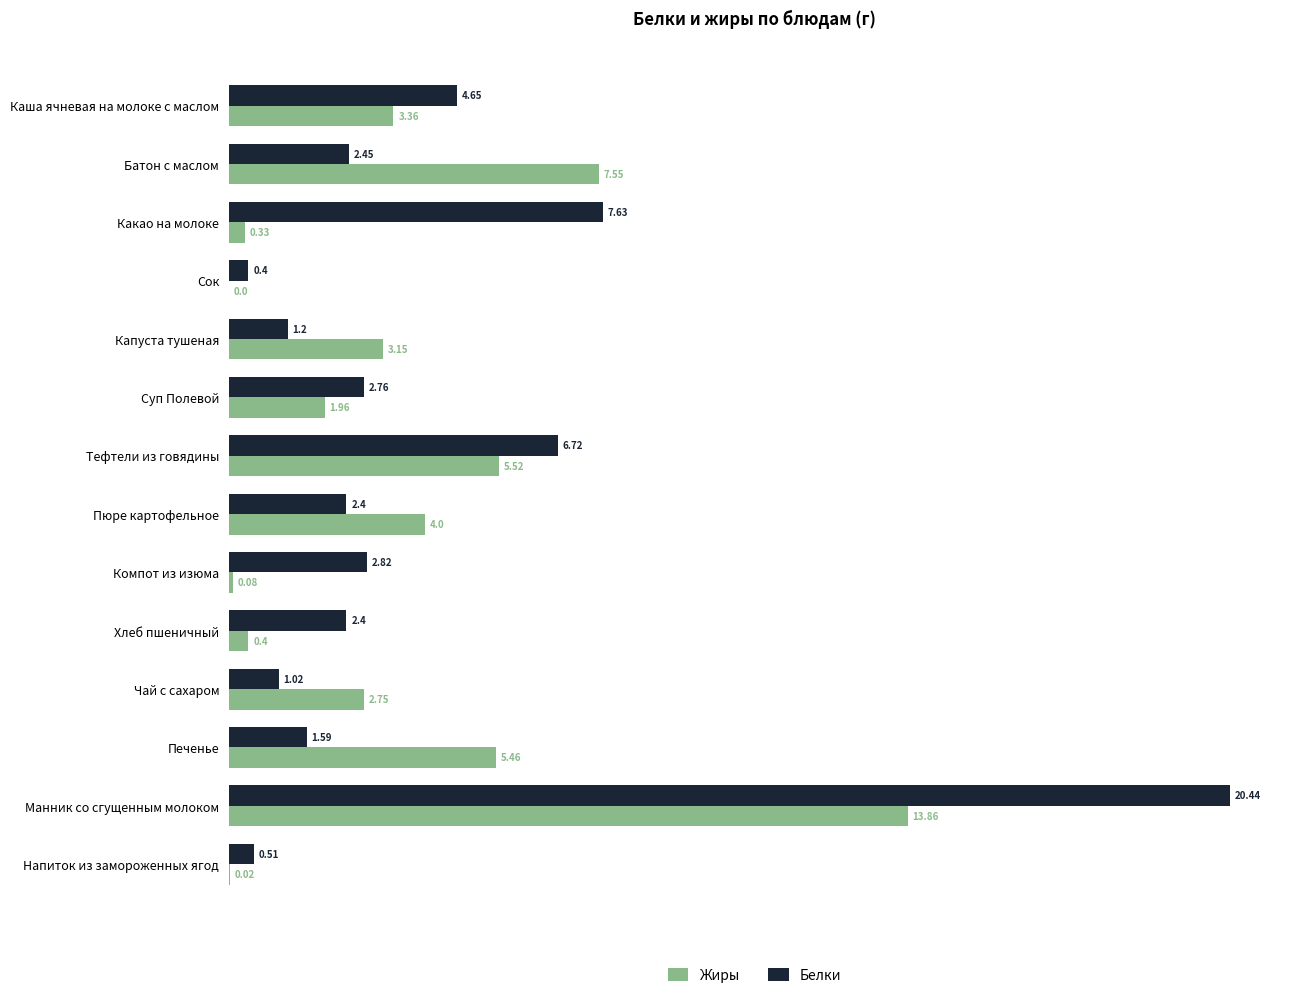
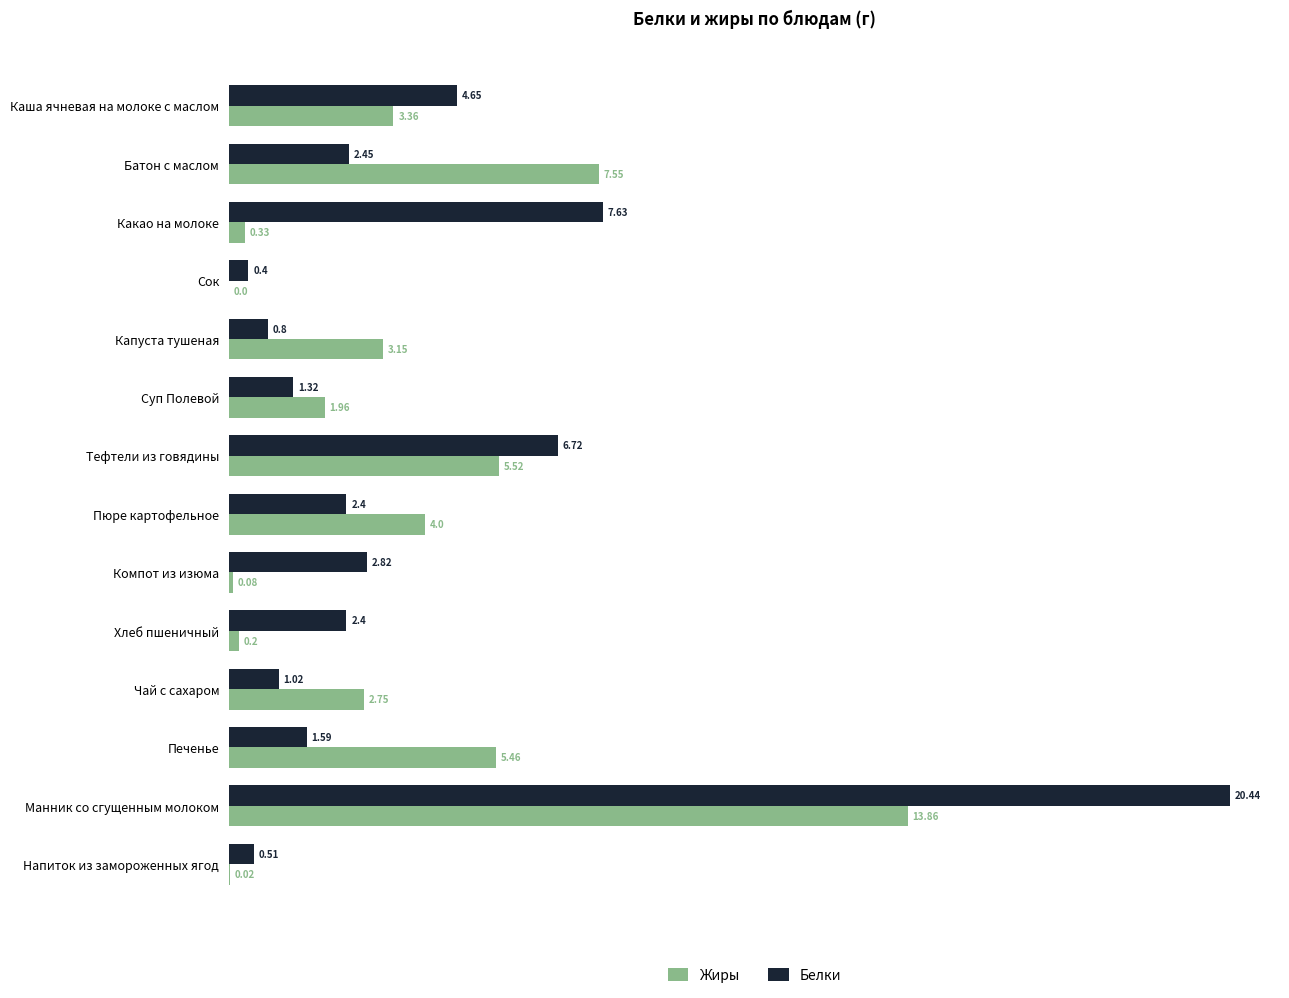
  {
    "Жиры": {
      "Каша ячневая на молоке с маслом": 3.36,
      "Батон с маслом": 7.55,
      "Какао на молоке": 0.33,
      "Сок": 0.0,
      "Капуста тушеная": 3.15,
      "Суп Полевой": 1.96,
      "Тефтели из говядины": 5.52,
      "Пюре картофельное": 4.0,
      "Компот из изюма": 0.08,
-     "Хлеб пшеничный": 0.4,
+     "Хлеб пшеничный": 0.2,
      "Чай с сахаром": 2.75,
      "Печенье": 5.46,
      "Манник со сгущенным молоком": 13.86,
      "Напиток из замороженных ягод": 0.02
    },
    "Белки": {
      "Каша ячневая на молоке с маслом": 4.65,
      "Батон с маслом": 2.45,
      "Какао на молоке": 7.63,
      "Сок": 0.4,
-     "Капуста тушеная": 1.2,
-     "Суп Полевой": 2.76,
+     "Капуста тушеная": 0.8,
+     "Суп Полевой": 1.32,
      "Тефтели из говядины": 6.72,
      "Пюре картофельное": 2.4,
      "Компот из изюма": 2.82,
      "Хлеб пшеничный": 2.4,
      "Чай с сахаром": 1.02,
      "Печенье": 1.59,
      "Манник со сгущенным молоком": 20.44,
      "Напиток из замороженных ягод": 0.51
    }
  }
